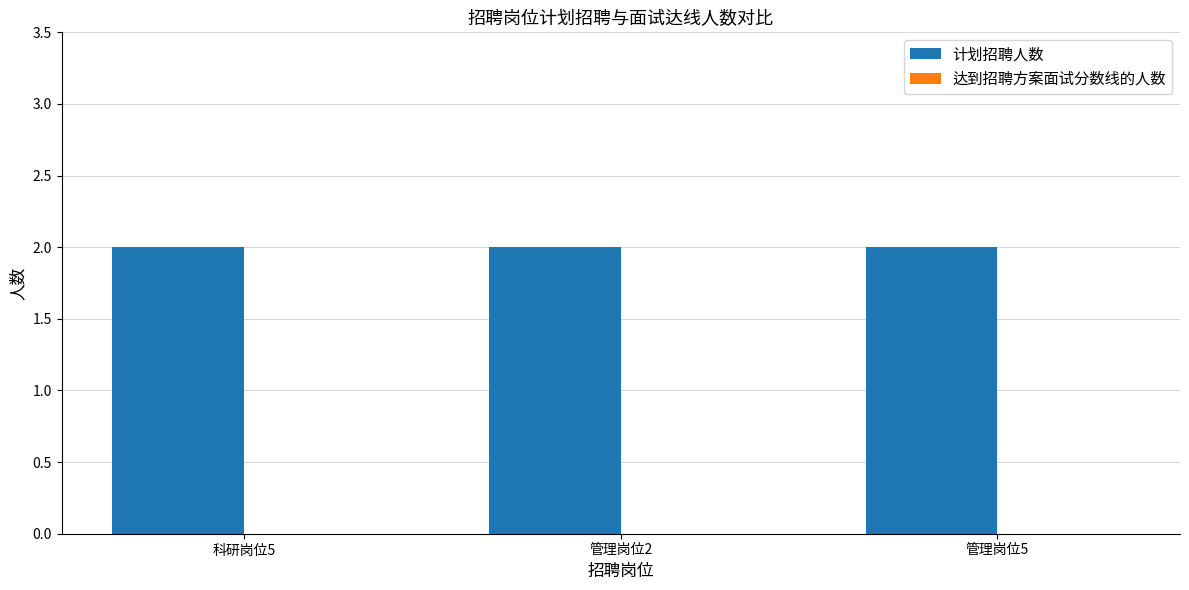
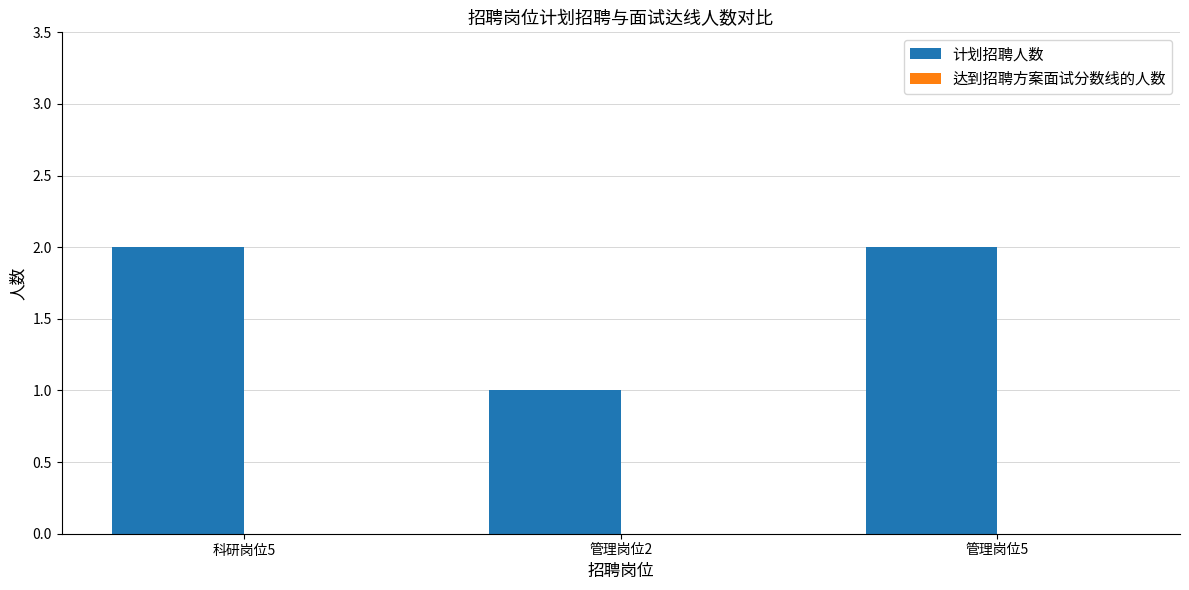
  {
    "计划招聘人数": {
      "科研岗位5": 2,
-     "管理岗位2": 2,
+     "管理岗位2": 1,
      "管理岗位5": 2
    },
    "达到招聘方案面试分数线的人数": {
      "科研岗位5": 0,
      "管理岗位2": 0,
      "管理岗位5": 0
    }
  }
